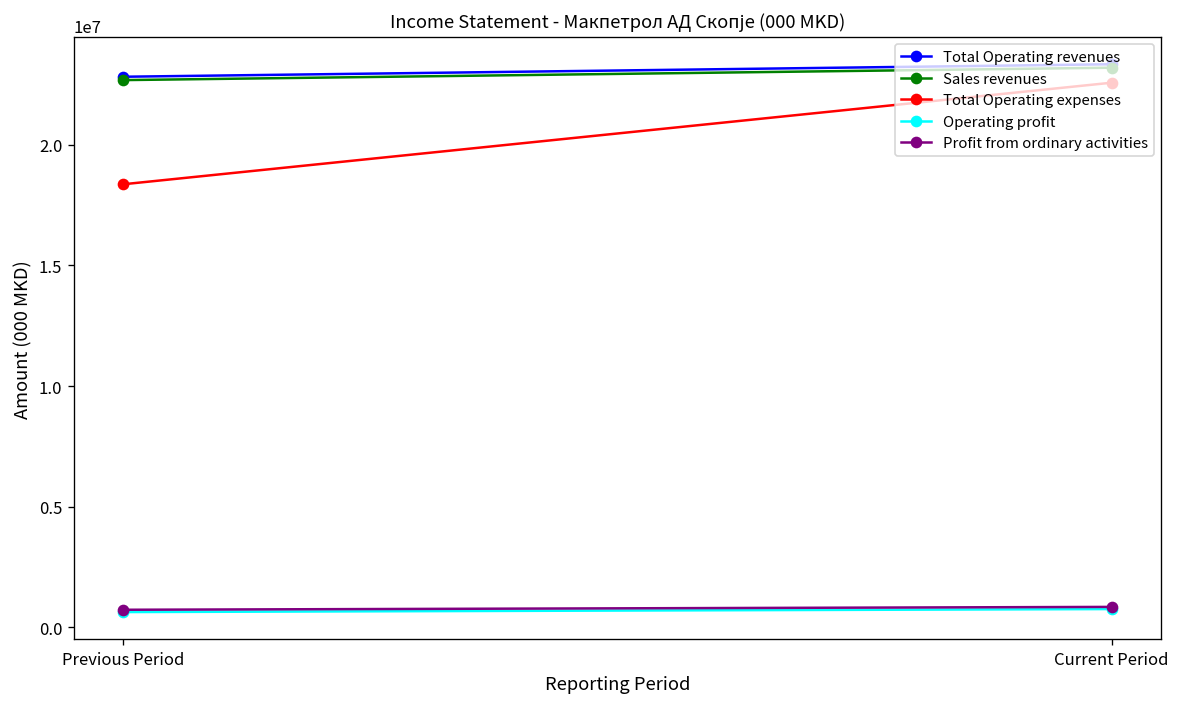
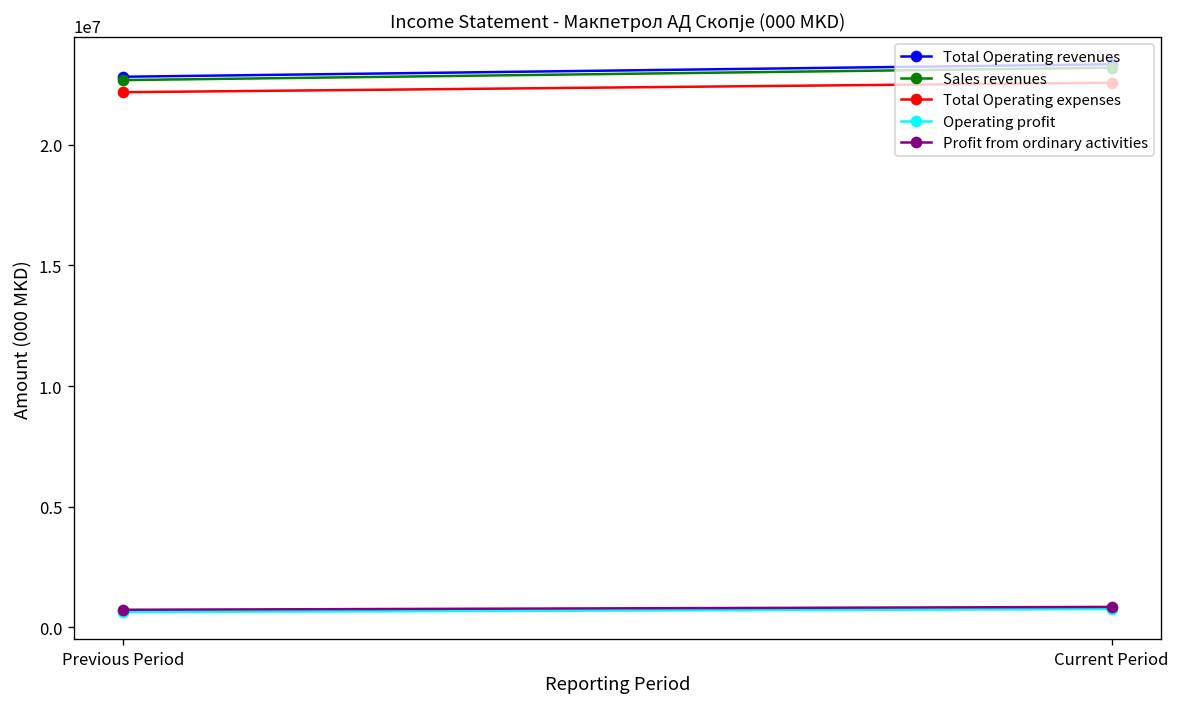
  {
    "Total Operating revenues": {
      "Previous Period": 22800000
    },
    "Sales revenues": {
      "Previous Period": 22700000
    },
    "Total Operating expenses": {
-     "Previous Period": 18400000
+     "Previous Period": 22200000
    }
  }
